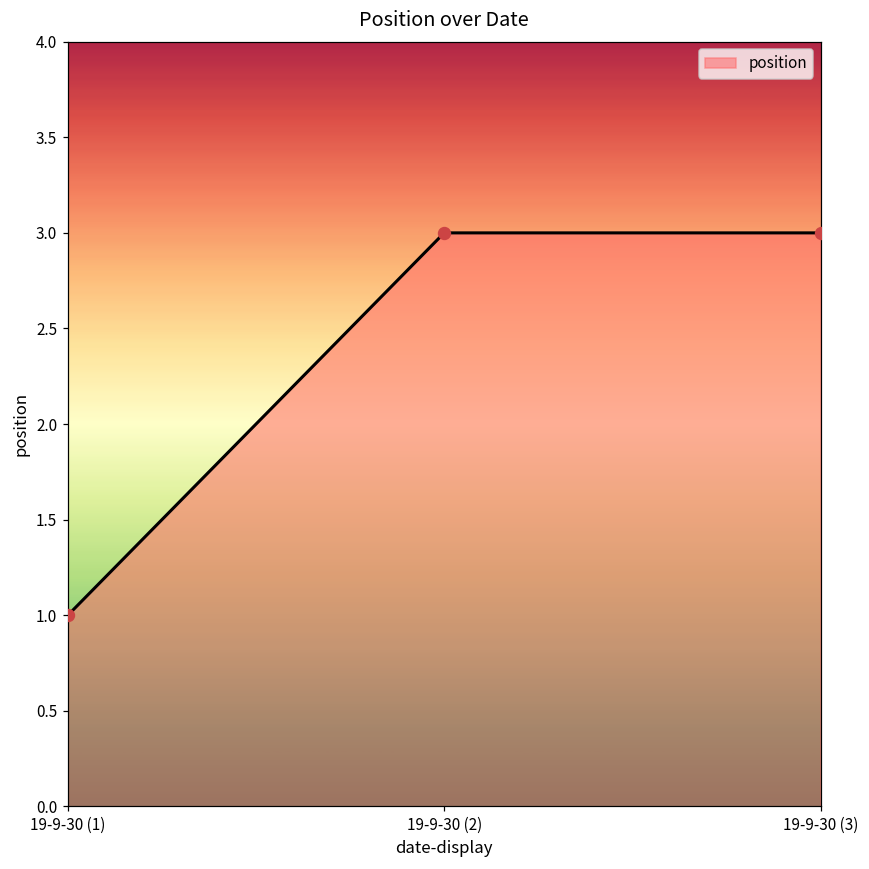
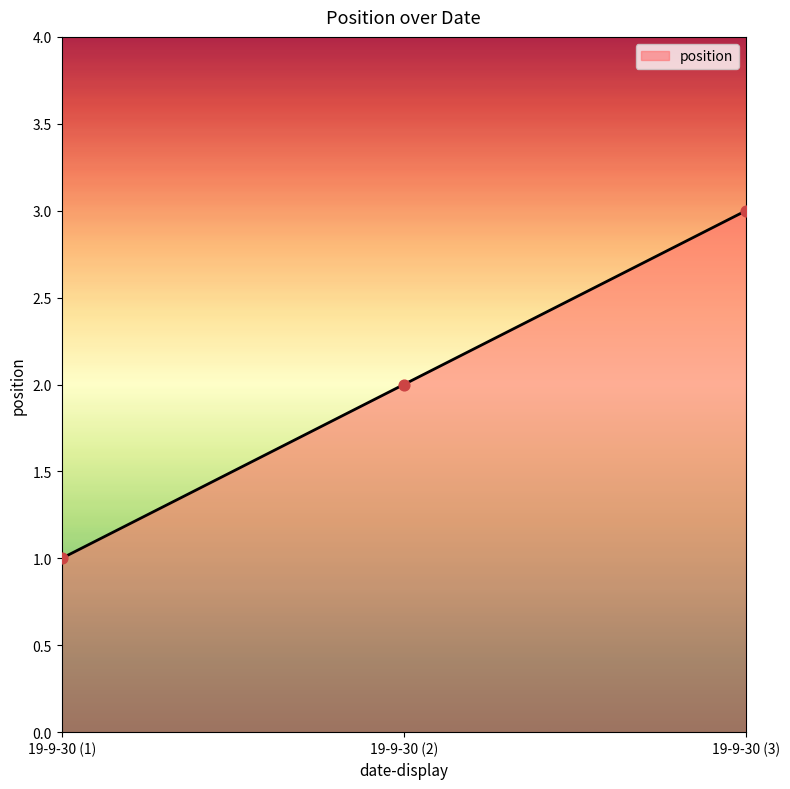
  {
    "19-9-30 (1)": 1,
-   "19-9-30 (2)": 3,
+   "19-9-30 (2)": 2,
    "19-9-30 (3)": 3
  }
